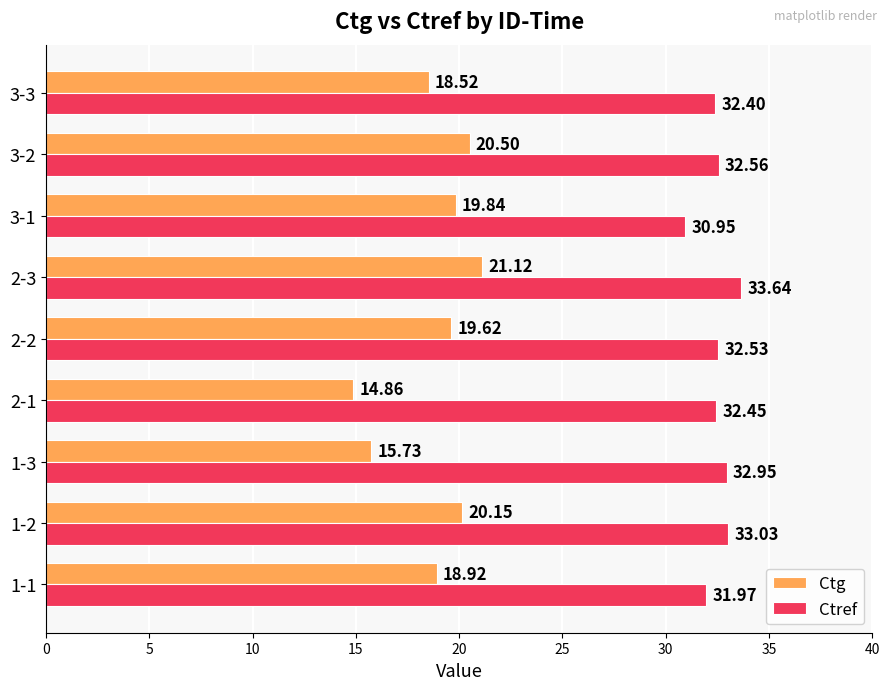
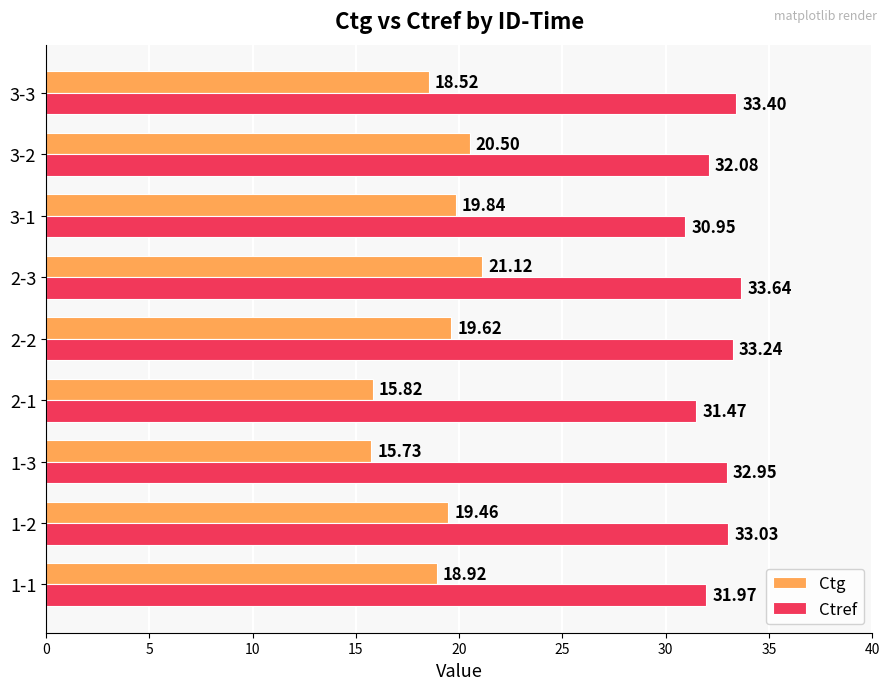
  {
    "Ctg": {
      "3-3": 18.52,
      "3-2": 20.50,
      "3-1": 19.84,
      "2-3": 21.12,
      "2-2": 19.62,
-     "2-1": 14.86,
+     "2-1": 15.82,
      "1-3": 15.73,
-     "1-2": 20.15,
+     "1-2": 19.46,
      "1-1": 18.92
    },
    "Ctref": {
-     "3-3": 32.40,
-     "3-2": 32.56,
+     "3-3": 33.40,
+     "3-2": 32.08,
      "3-1": 30.95,
      "2-3": 33.64,
-     "2-2": 32.53,
-     "2-1": 32.45,
+     "2-2": 33.24,
+     "2-1": 31.47,
      "1-3": 32.95,
      "1-2": 33.03,
      "1-1": 31.97
    }
  }
